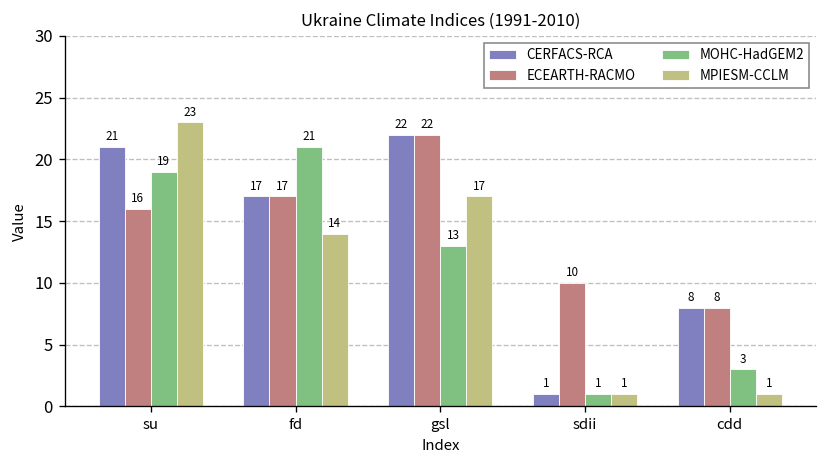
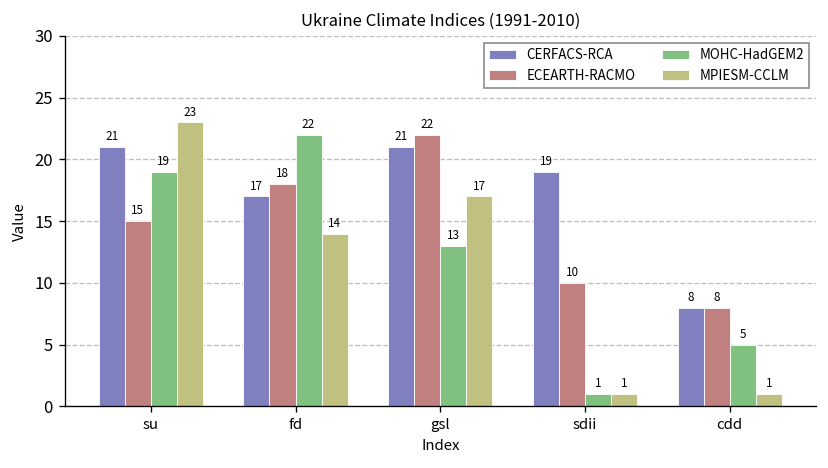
  {
    "CERFACS-RCA": {
      "su": 21,
      "fd": 17,
-     "gsl": 22,
-     "sdii": 1,
+     "gsl": 21,
+     "sdii": 19,
      "cdd": 8
    },
    "ECEARTH-RACMO": {
-     "su": 16,
-     "fd": 17,
+     "su": 15,
+     "fd": 18,
      "gsl": 22,
      "sdii": 10,
      "cdd": 8
    },
    "MOHC-HadGEM2": {
      "su": 19,
-     "fd": 21,
+     "fd": 22,
      "gsl": 13,
      "sdii": 1,
-     "cdd": 3
+     "cdd": 5
    },
    "MPIESM-CCLM": {
      "su": 23,
      "fd": 14,
      "gsl": 17,
      "sdii": 1,
      "cdd": 1
    }
  }
